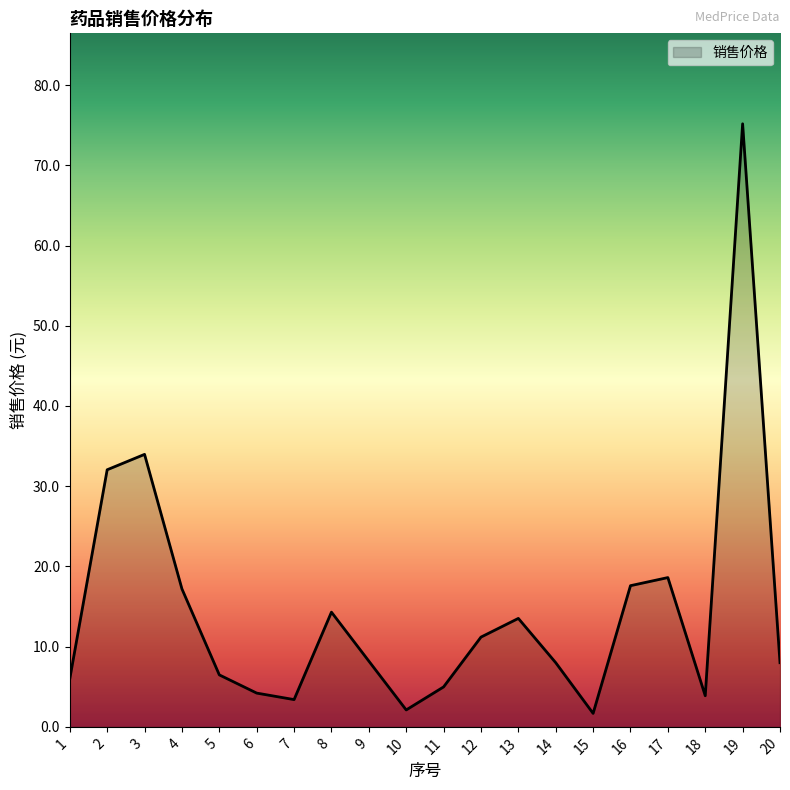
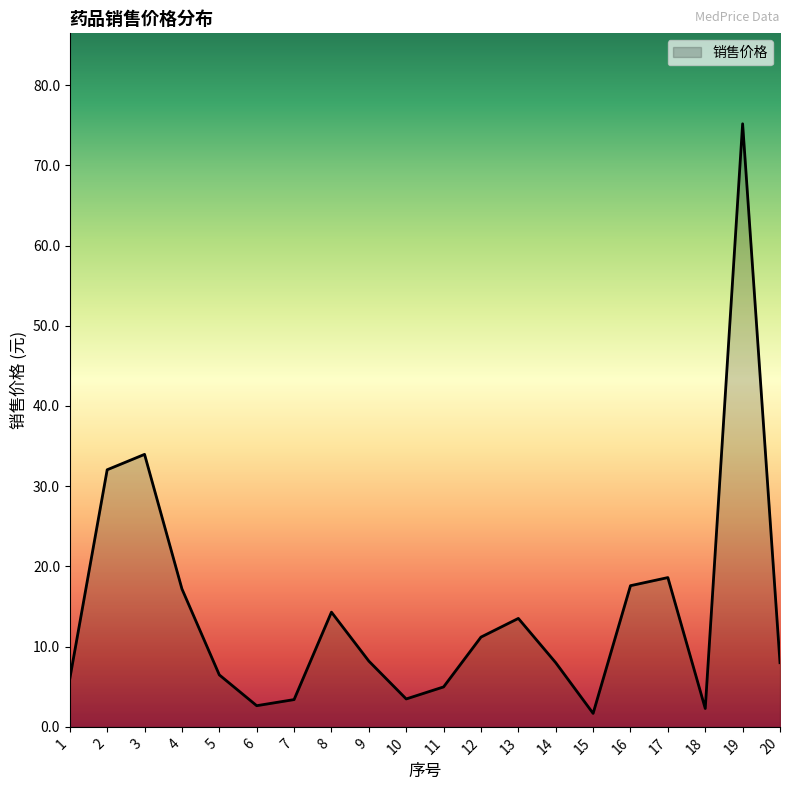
  {
    "1": 6,
    "2": 32,
    "3": 34,
    "4": 17,
    "5": 6,
-   "6": 4,
+   "6": 3,
    "7": 3,
    "8": 14,
    "9": 8,
-   "10": 2,
+   "10": 3,
    "11": 5,
    "12": 11,
    "13": 14,
    "14": 8,
    "15": 2,
    "16": 18,
    "17": 19,
-   "18": 4,
+   "18": 2,
    "19": 75,
    "20": 8
  }
